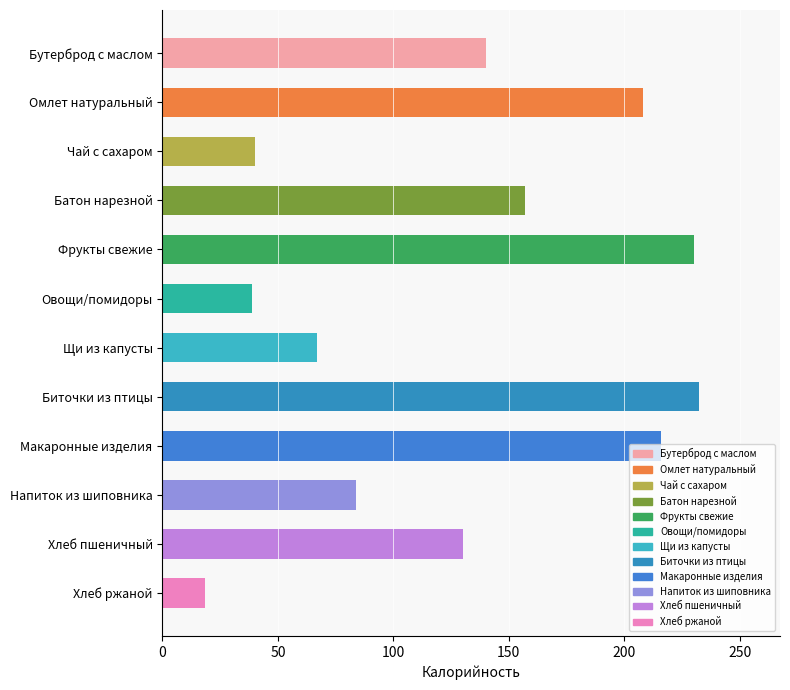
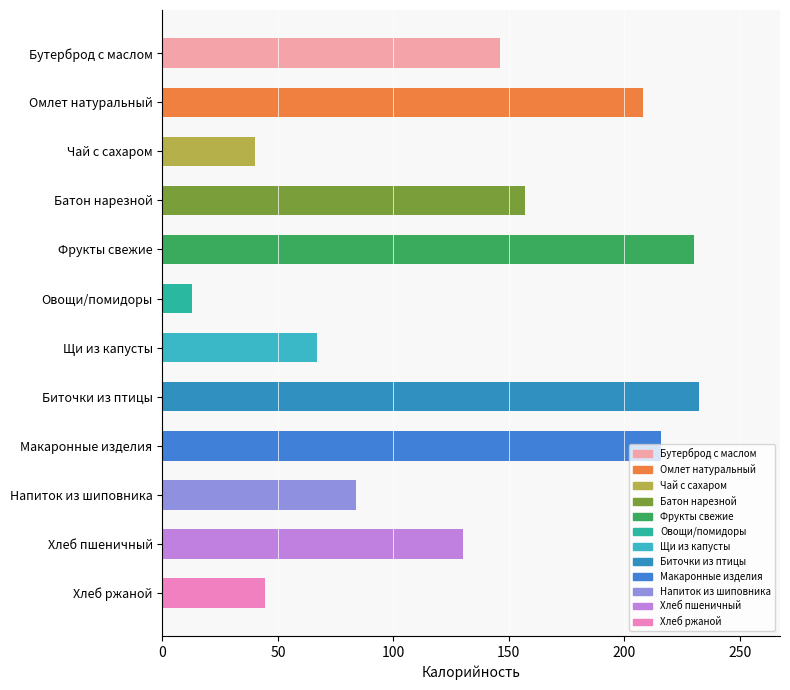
  {
-   "Бутерброд с маслом": 140,
+   "Бутерброд с маслом": 146,
    "Омлет натуральный": 208,
    "Чай с сахаром": 40,
    "Батон нарезной": 157,
    "Фрукты свежие": 230,
-   "Овощи/помидоры": 39,
+   "Овощи/помидоры": 13,
    "Щи из капусты": 67,
    "Биточки из птицы": 233,
    "Напиток из шиповника": 84,
    "Хлеб пшеничный": 130,
-   "Хлеб ржаной": 19
+   "Хлеб ржаной": 44
  }
